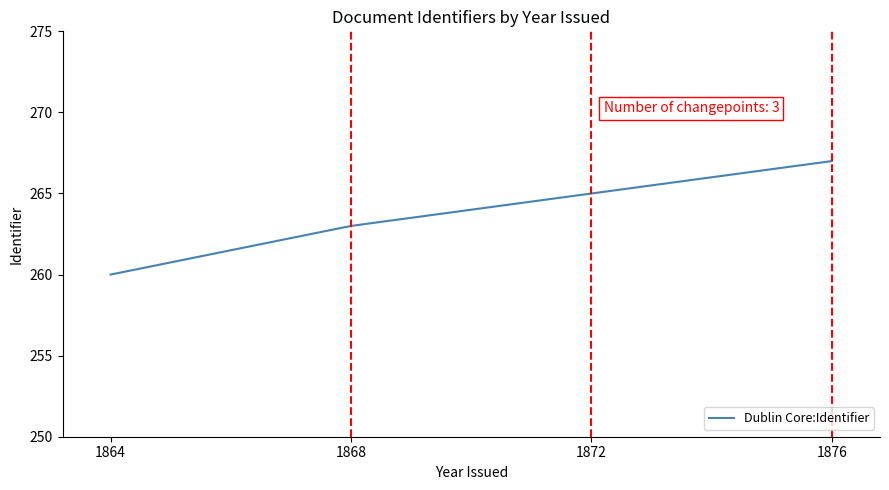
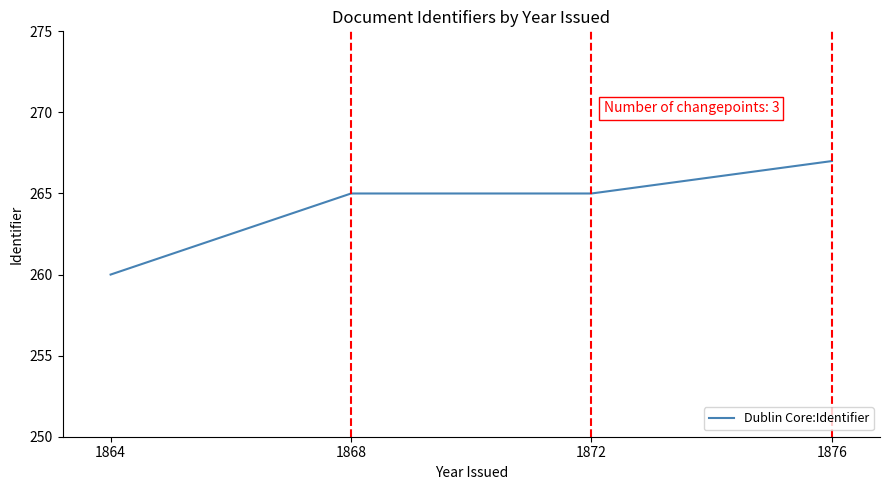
  {
    "1864": 260,
-   "1868": 263,
+   "1868": 265,
    "1872": 265,
    "1876": 267
  }
